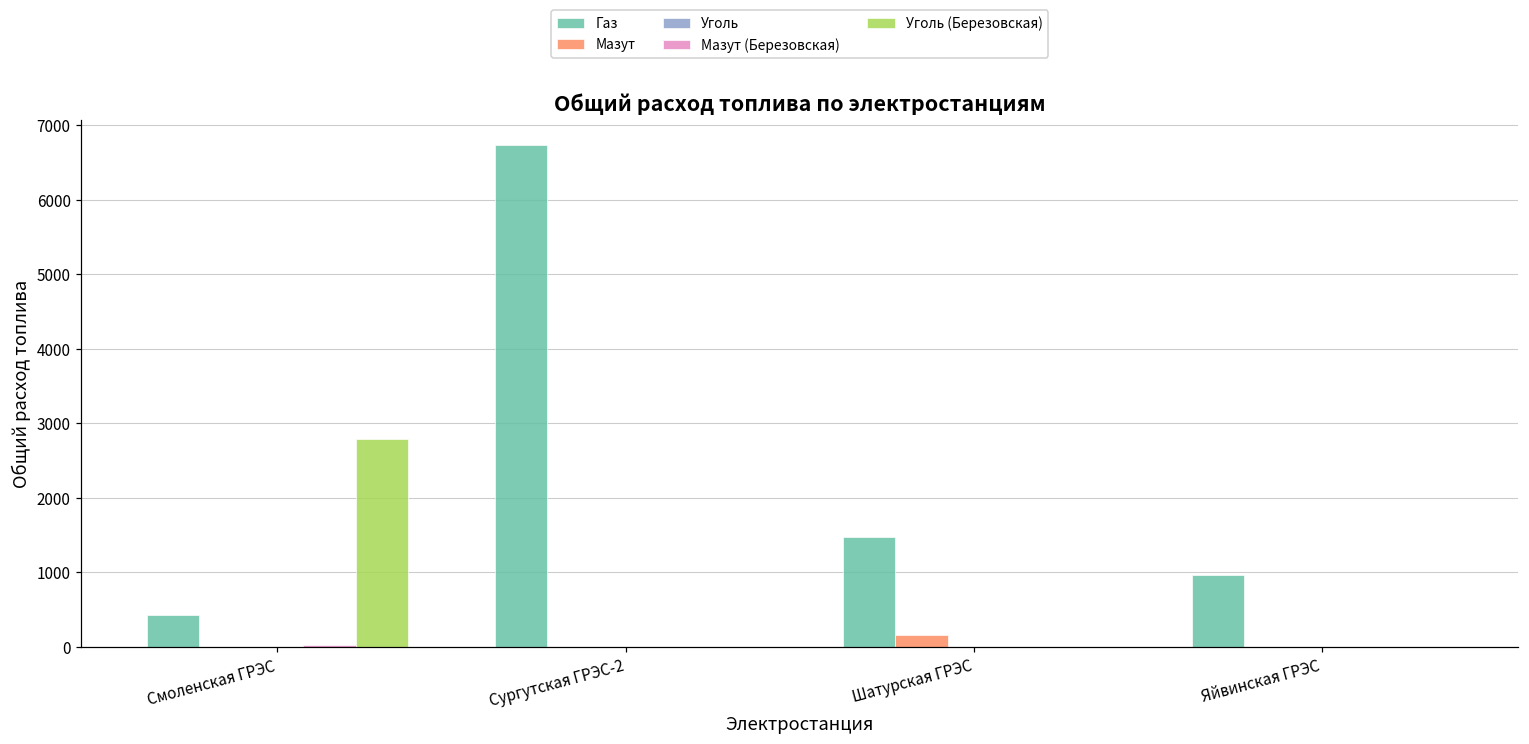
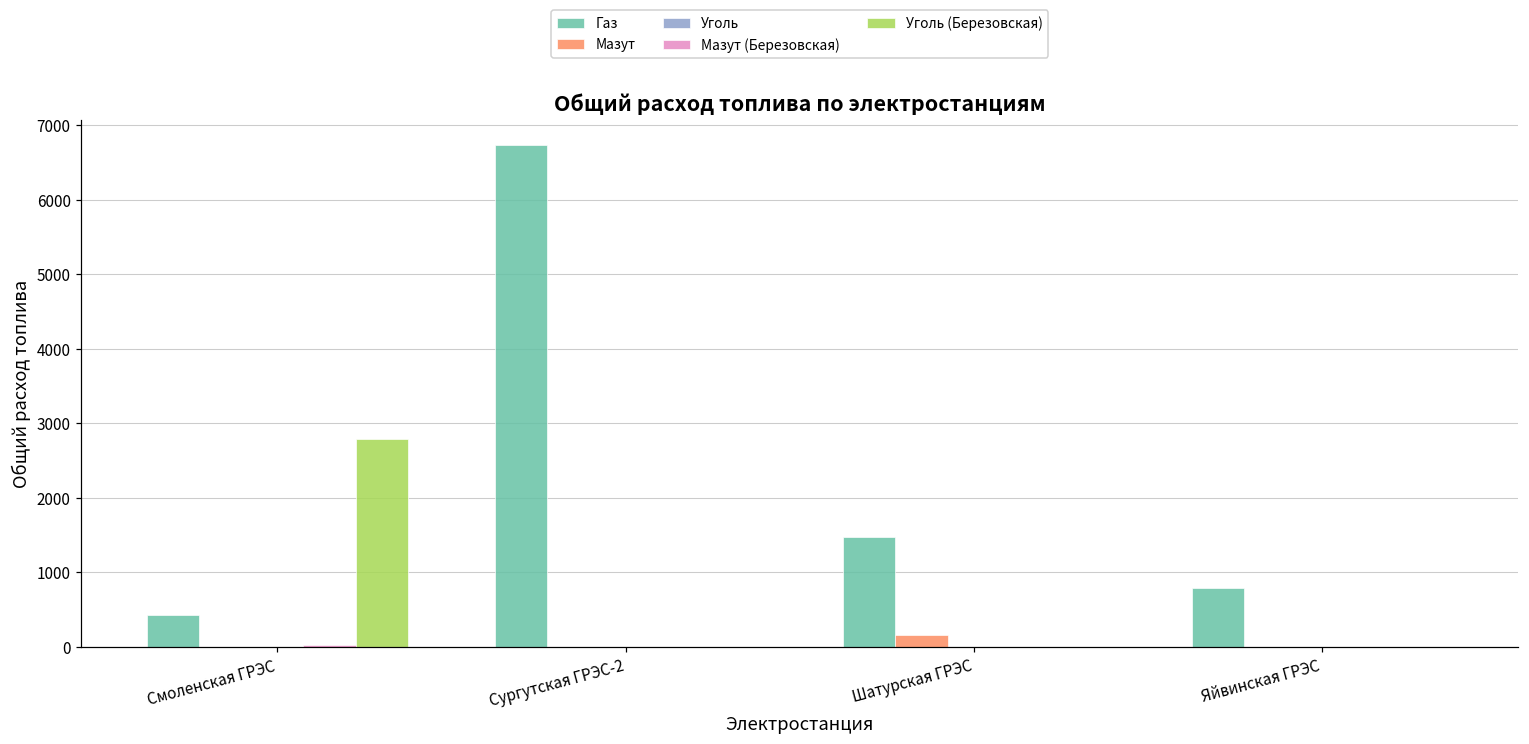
  {
    "Газ": {
      "Смоленская ГРЭС": 400,
      "Сургутская ГРЭС-2": 6700,
      "Шатурская ГРЭС": 1500,
-     "Яйвинская ГРЭС": 1000
+     "Яйвинская ГРЭС": 800
    },
    "Мазут": {
      "Сургутская ГРЭС-2": 0,
      "Шатурская ГРЭС": 200,
      "Яйвинская ГРЭС": 0
    },
    "Уголь": {
      "Сургутская ГРЭС-2": 0
    },
    "Мазут (Березовская)": {
      "Сургутская ГРЭС-2": 0,
      "Шатурская ГРЭС": 0,
      "Яйвинская ГРЭС": 0
    },
    "Уголь (Березовская)": {
      "Смоленская ГРЭС": 2800,
      "Сургутская ГРЭС-2": 0,
      "Шатурская ГРЭС": 0,
      "Яйвинская ГРЭС": 0
    }
  }
